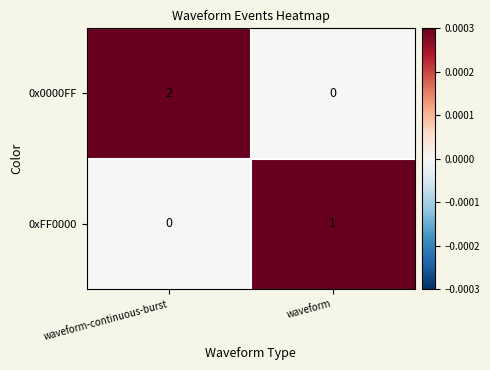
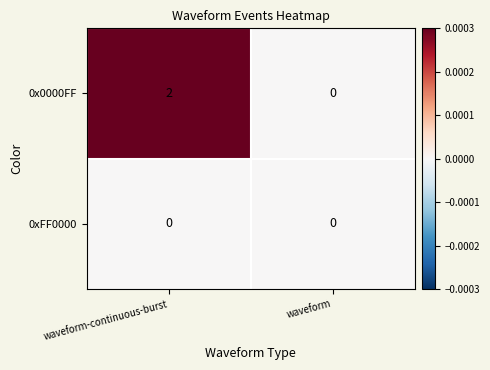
  {
    "0x0000FF": {
      "waveform-continuous-burst": 2,
      "waveform": 0
    },
    "0xFF0000": {
      "waveform-continuous-burst": 0,
-     "waveform": 1
+     "waveform": 0
    }
  }
